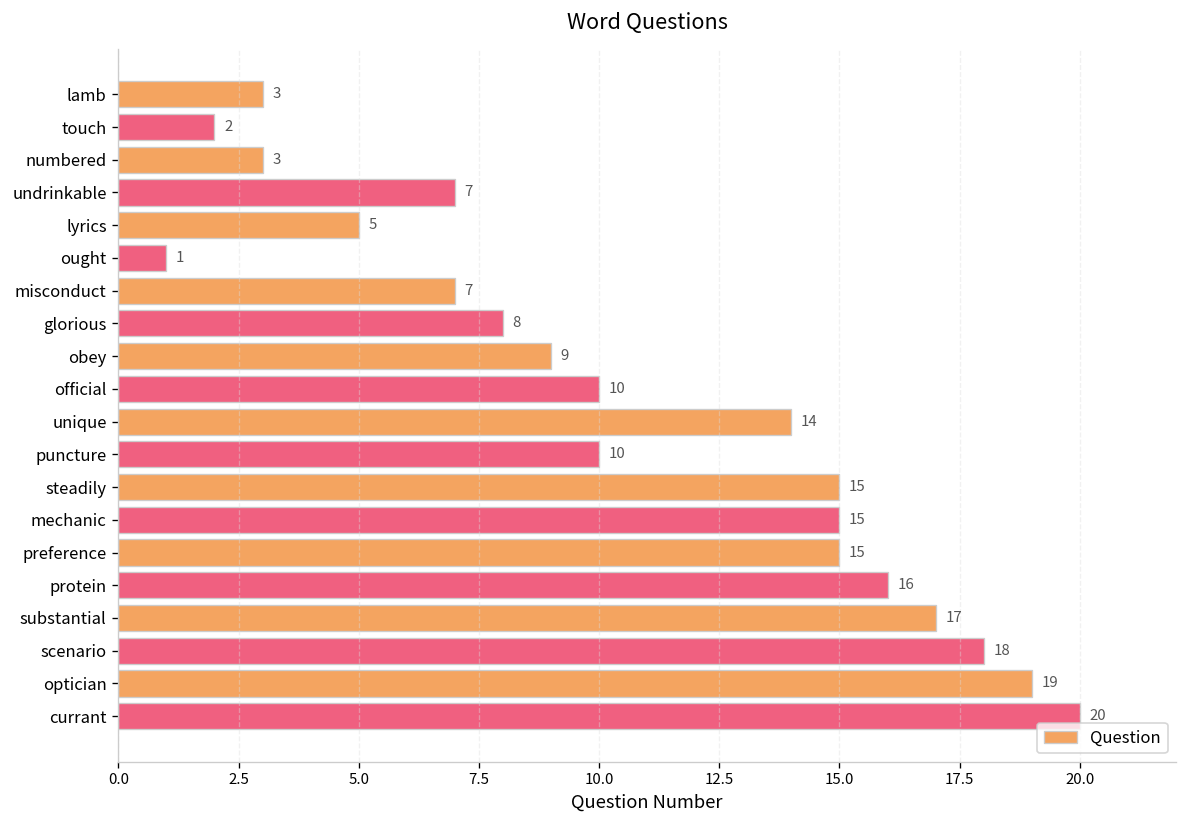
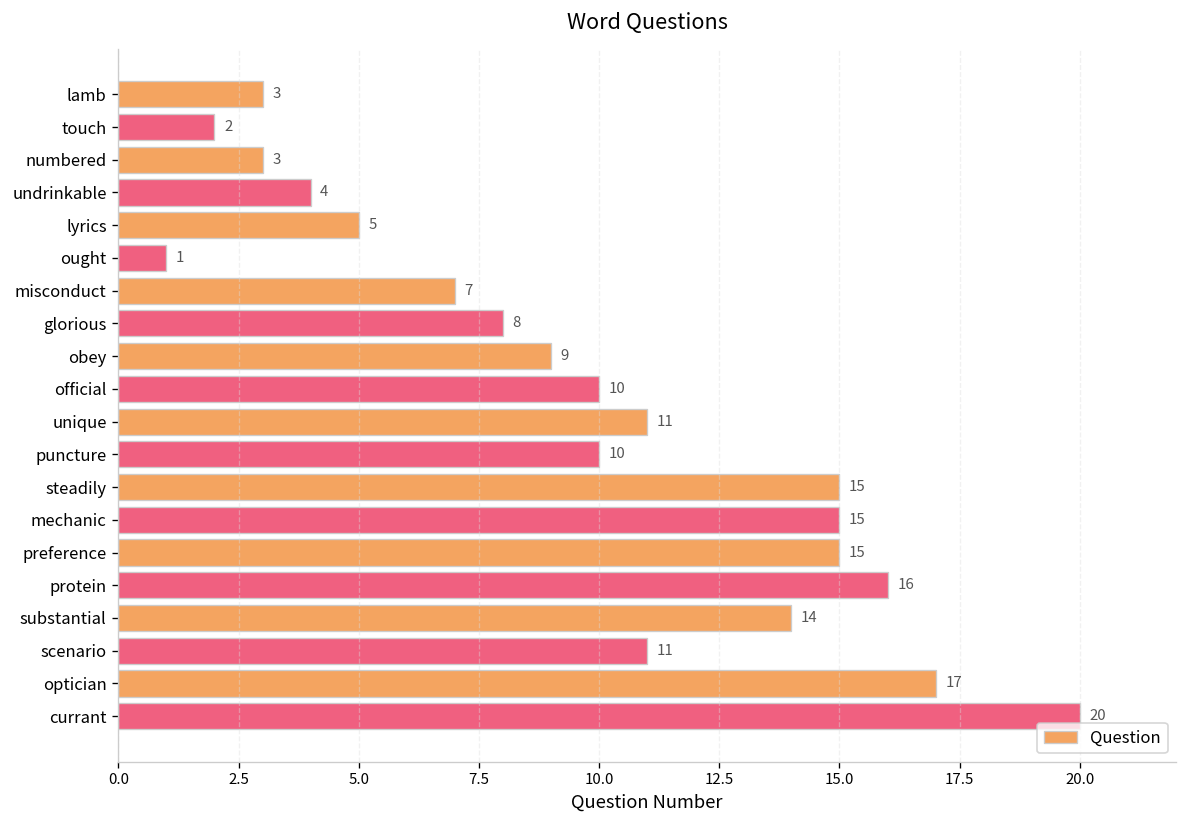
  {
    "lamb": 3,
    "touch": 2,
    "numbered": 3,
-   "undrinkable": 7,
+   "undrinkable": 4,
    "lyrics": 5,
    "ought": 1,
    "misconduct": 7,
    "glorious": 8,
    "obey": 9,
    "official": 10,
-   "unique": 14,
+   "unique": 11,
    "puncture": 10,
    "steadily": 15,
    "mechanic": 15,
    "preference": 15,
    "protein": 16,
-   "substantial": 17,
-   "scenario": 18,
-   "optician": 19
+   "substantial": 14,
+   "scenario": 11,
+   "optician": 17
  }
